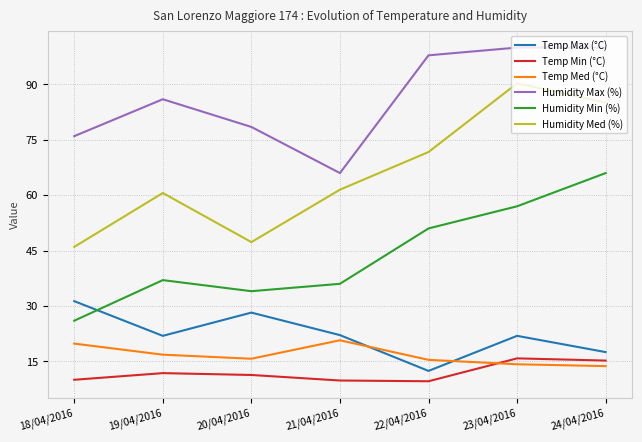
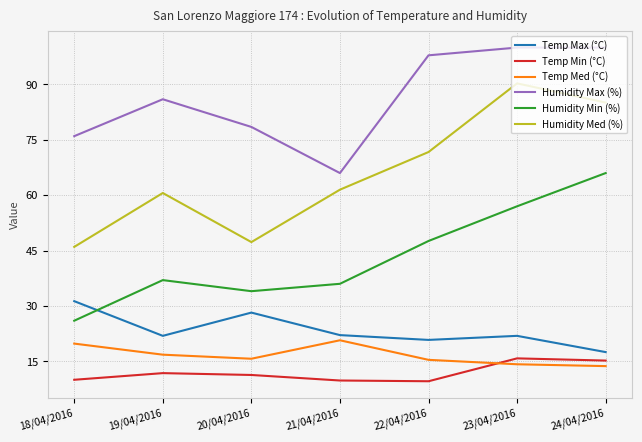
  {
    "Temp Max (°C)": {
      "18/04/2016": 31,
      "19/04/2016": 22,
      "20/04/2016": 28,
      "21/04/2016": 22,
-     "22/04/2016": 12,
+     "22/04/2016": 21,
      "23/04/2016": 22,
      "24/04/2016": 18
    },
    "Temp Min (°C)": {
      "18/04/2016": 10,
      "19/04/2016": 12,
      "20/04/2016": 11,
      "21/04/2016": 10,
      "22/04/2016": 10,
      "23/04/2016": 16,
      "24/04/2016": 15
    },
    "Temp Med (°C)": {
      "18/04/2016": 20,
      "19/04/2016": 17,
      "20/04/2016": 16,
      "21/04/2016": 21,
      "22/04/2016": 15,
      "23/04/2016": 14,
      "24/04/2016": 14
    },
    "Humidity Max (%)": {
      "18/04/2016": 76,
      "19/04/2016": 86,
      "20/04/2016": 79,
      "21/04/2016": 66,
      "22/04/2016": 98
    },
    "Humidity Min (%)": {
      "18/04/2016": 26,
      "19/04/2016": 37,
      "20/04/2016": 34,
      "21/04/2016": 36,
-     "22/04/2016": 51,
+     "22/04/2016": 48,
      "23/04/2016": 57,
      "24/04/2016": 66
    },
    "Humidity Med (%)": {
      "18/04/2016": 46,
      "19/04/2016": 61,
      "20/04/2016": 47,
      "21/04/2016": 62,
      "22/04/2016": 72
    }
  }
